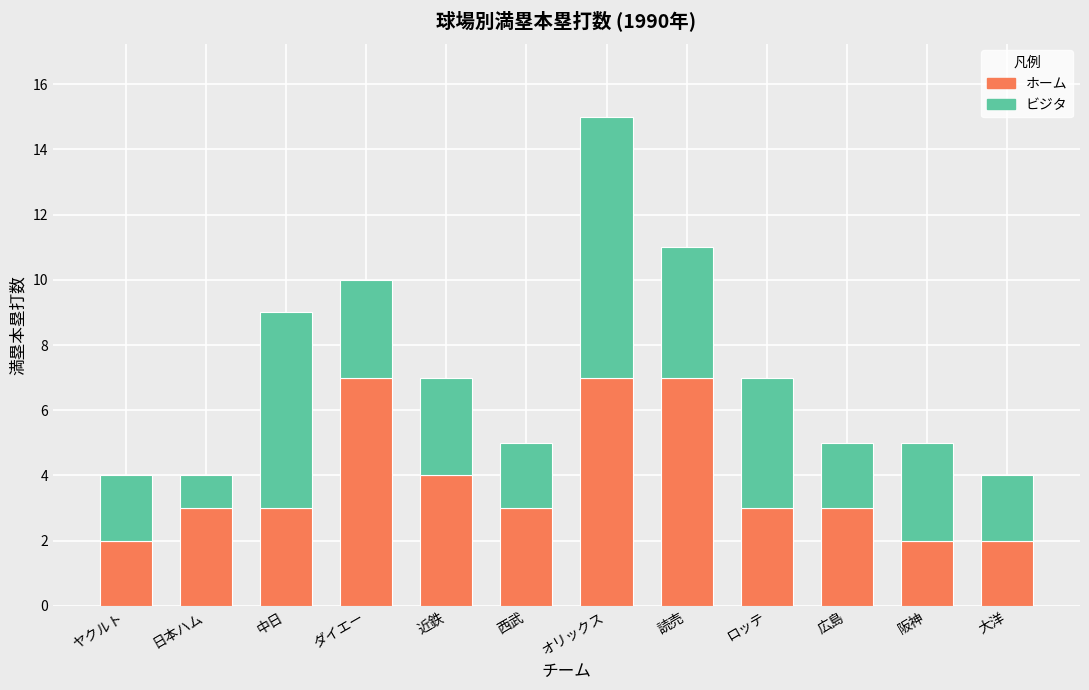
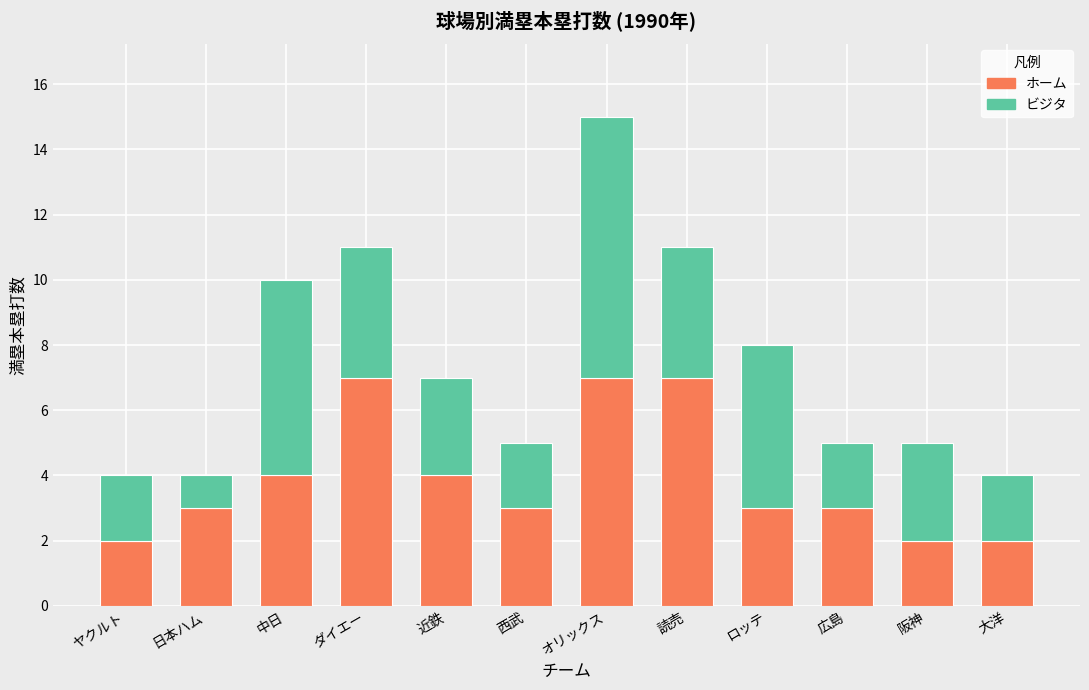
  {
    "ホーム": {
      "ヤクルト": 2,
      "日本ハム": 3,
-     "中日": 3,
+     "中日": 4,
      "ダイエー": 7,
      "近鉄": 4,
      "西武": 3,
      "オリックス": 7,
      "読売": 7,
      "ロッテ": 3,
      "広島": 3,
      "阪神": 2,
      "大洋": 2
    },
    "ビジタ": {
      "ヤクルト": 2,
      "日本ハム": 1,
      "中日": 6,
-     "ダイエー": 3,
+     "ダイエー": 4,
      "近鉄": 3,
      "西武": 2,
      "オリックス": 8,
      "読売": 4,
-     "ロッテ": 4,
+     "ロッテ": 5,
      "広島": 2,
      "阪神": 3,
      "大洋": 2
    }
  }
